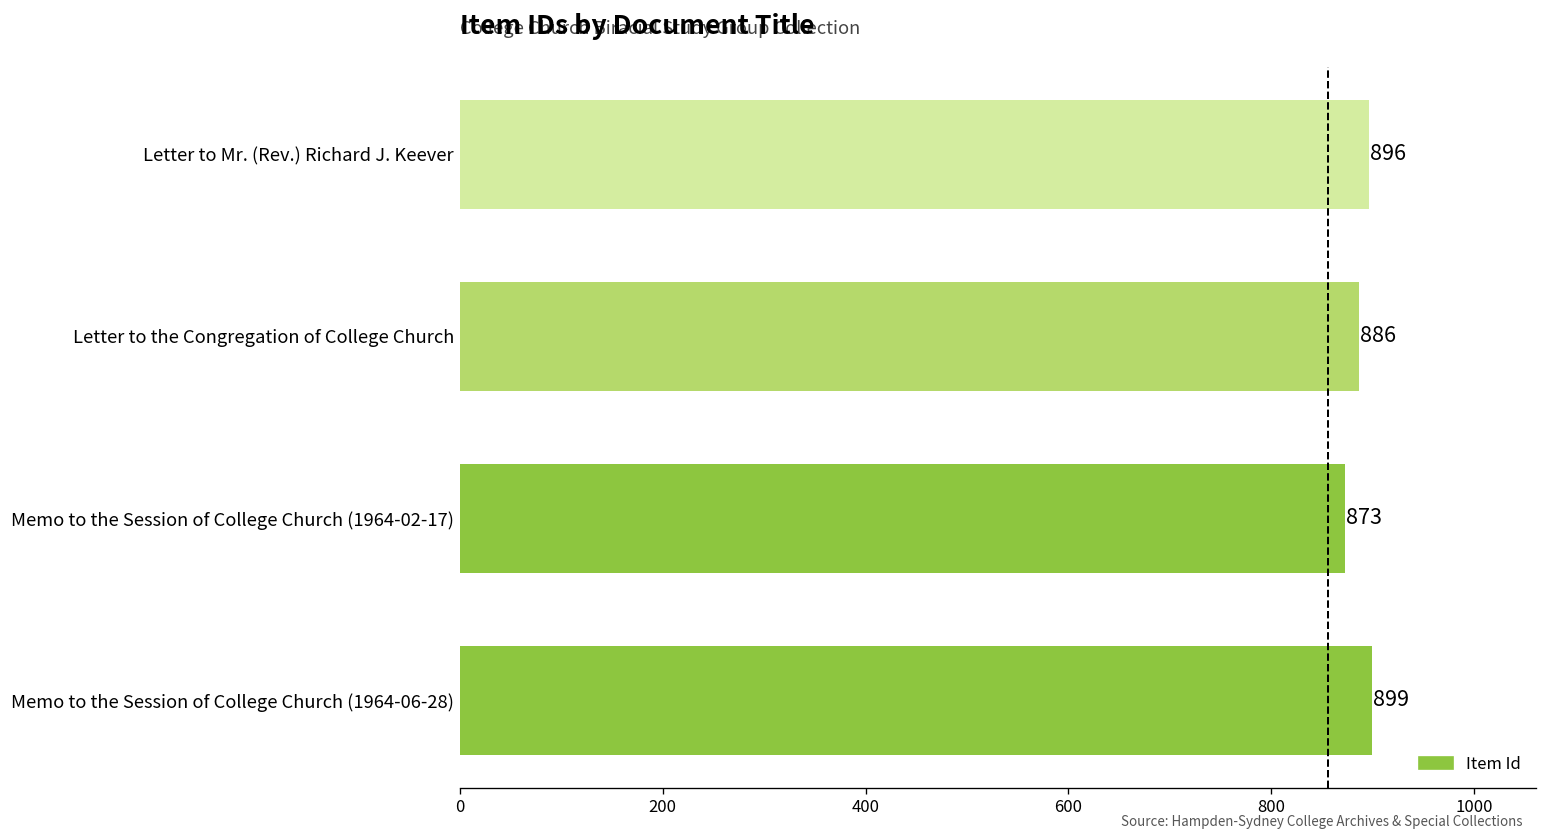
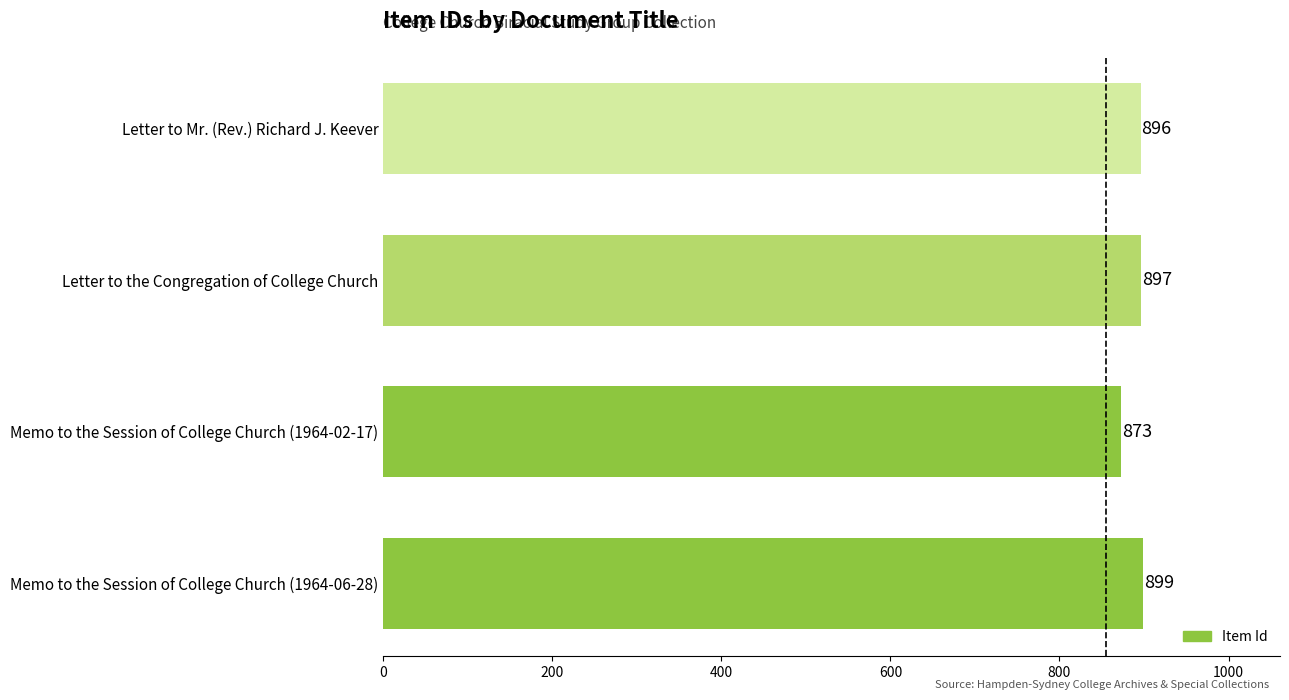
  {
    "Letter to Mr. (Rev.) Richard J. Keever": 896,
-   "Letter to the Congregation of College Church": 886,
+   "Letter to the Congregation of College Church": 897,
    "Memo to the Session of College Church (1964-02-17)": 873,
    "Memo to the Session of College Church (1964-06-28)": 899
  }
